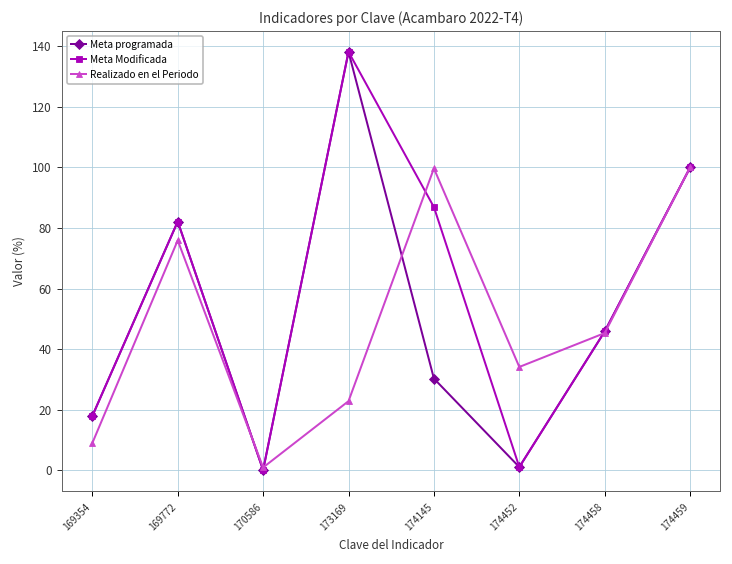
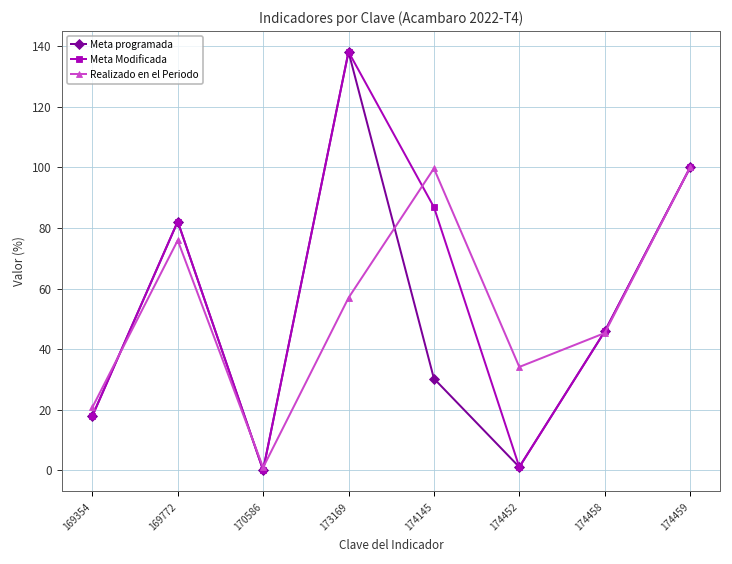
  {
    "Realizado en el Periodo": {
-     "169354": 9,
+     "169354": 21,
      "169772": 76,
-     "173169": 23,
+     "173169": 57,
      "174145": 100,
      "174452": 34
    }
  }
